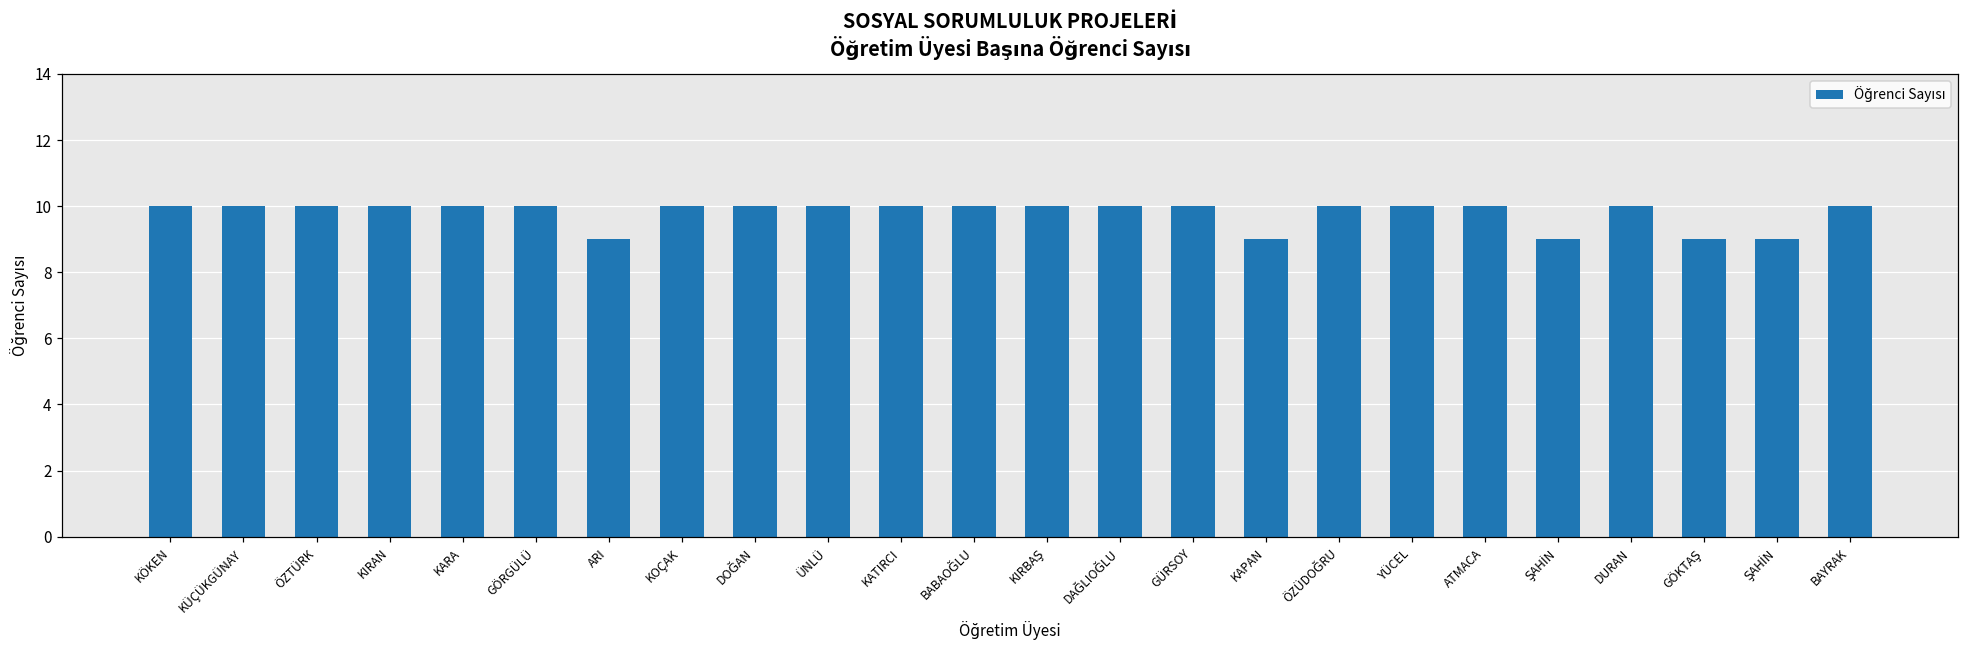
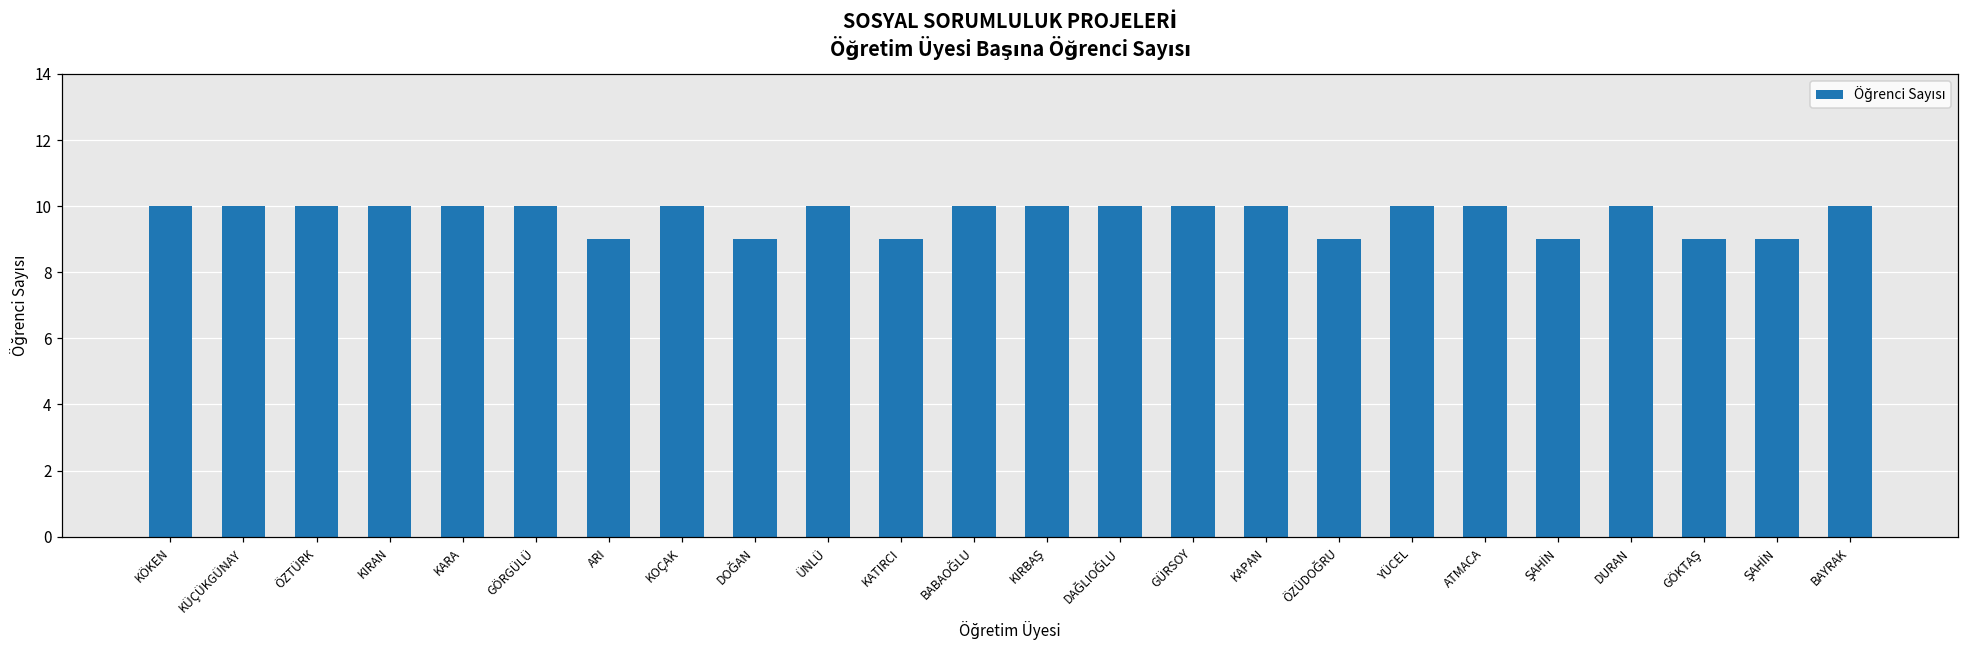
  {
    "KÖKEN": 10,
    "KÜÇÜKGÜNAY": 10,
    "ÖZTÜRK": 10,
    "KIRAN": 10,
    "KARA": 10,
    "GÖRGÜLÜ": 10,
    "ARI": 9,
    "KOÇAK": 10,
-   "DOĞAN": 10,
+   "DOĞAN": 9,
    "ÜNLÜ": 10,
-   "KATIRCI": 10,
+   "KATIRCI": 9,
    "BABAOĞLU": 10,
    "KIRBAŞ": 10,
    "DAĞLIOĞLU": 10,
    "GÜRSOY": 10,
-   "KAPAN": 9,
-   "ÖZÜDOĞRU": 10,
+   "KAPAN": 10,
+   "ÖZÜDOĞRU": 9,
    "YÜCEL": 10,
    "ATMACA": 10,
    "DURAN": 10,
    "GÖKTAŞ": 9,
    "BAYRAK": 10
  }
